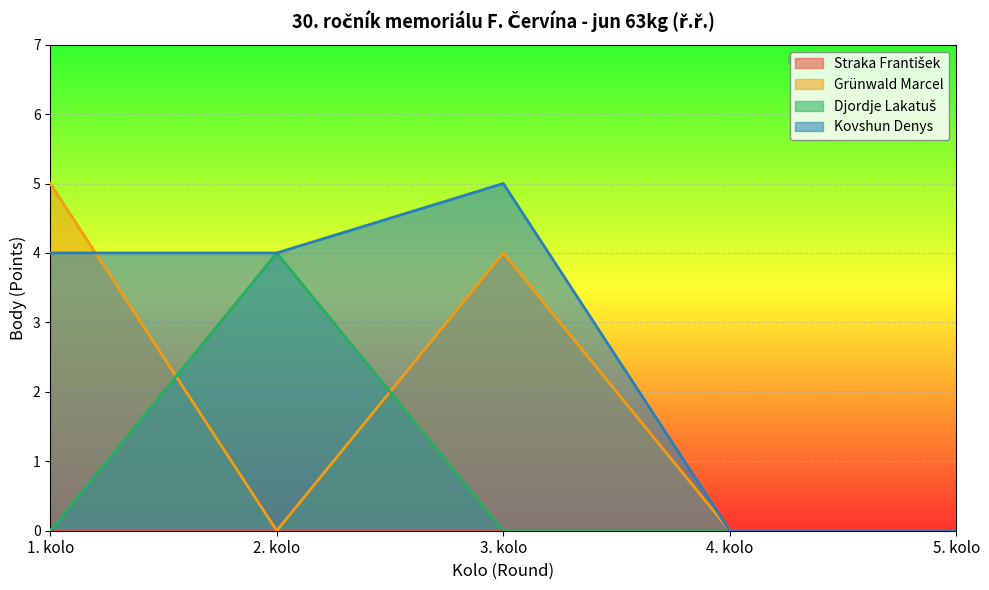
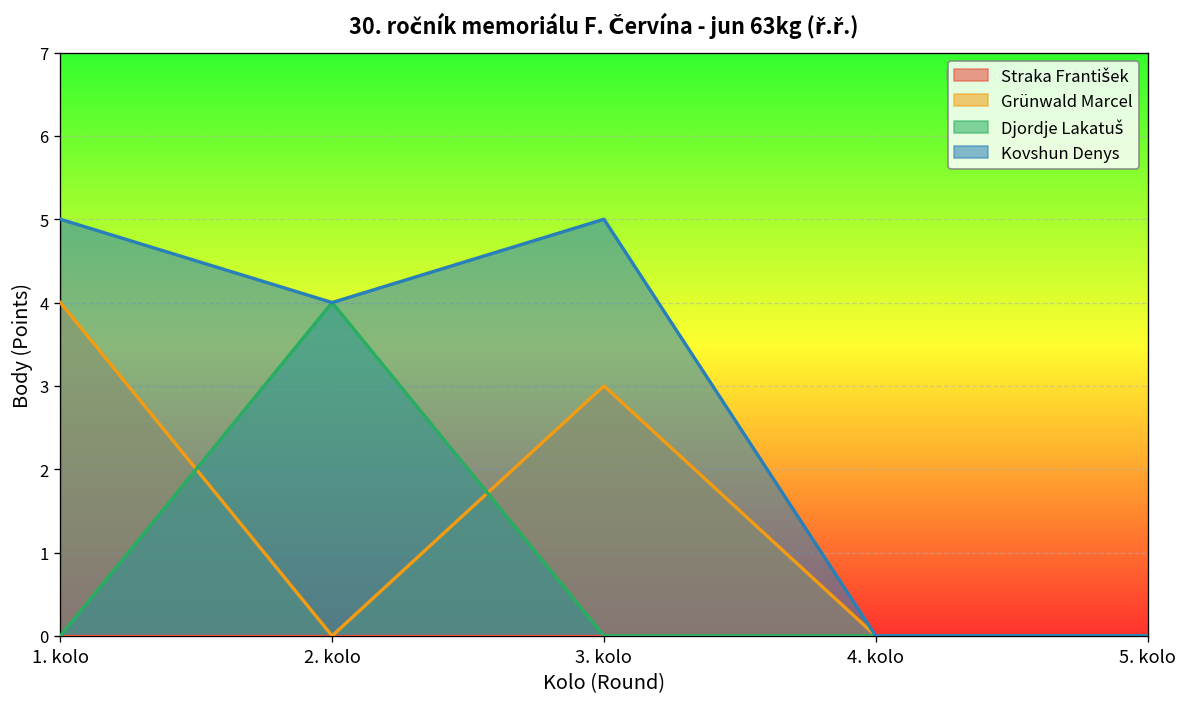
  {
    "Grünwald Marcel": {
-     "1. kolo": 5,
-     "3. kolo": 4
+     "1. kolo": 4,
+     "3. kolo": 3
    },
    "Kovshun Denys": {
-     "1. kolo": 4,
+     "1. kolo": 5,
      "3. kolo": 5
    }
  }
